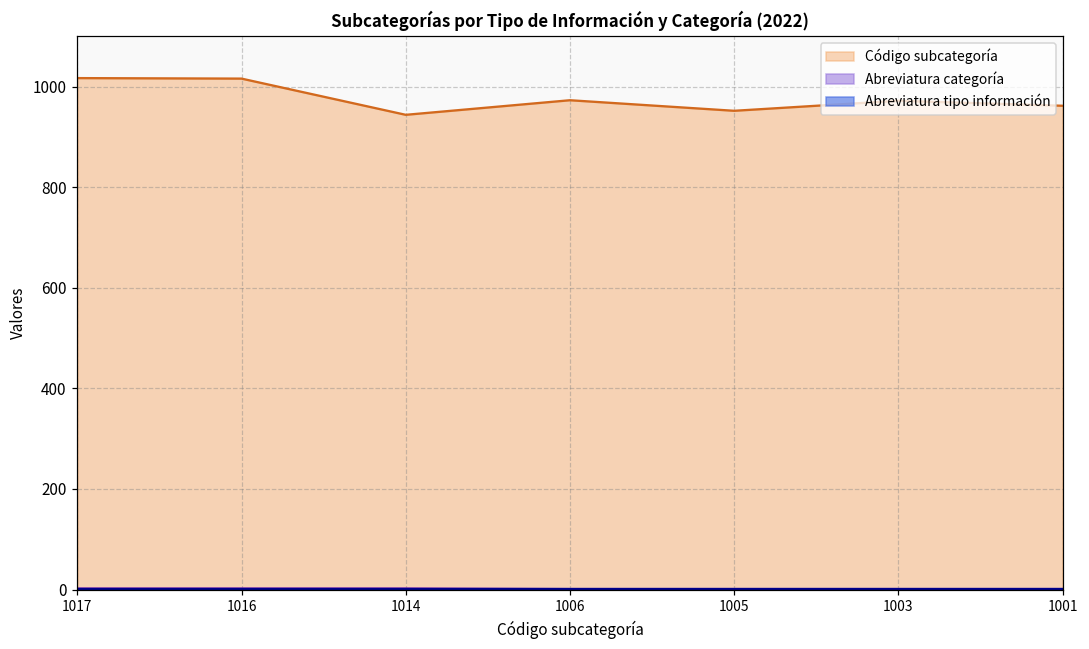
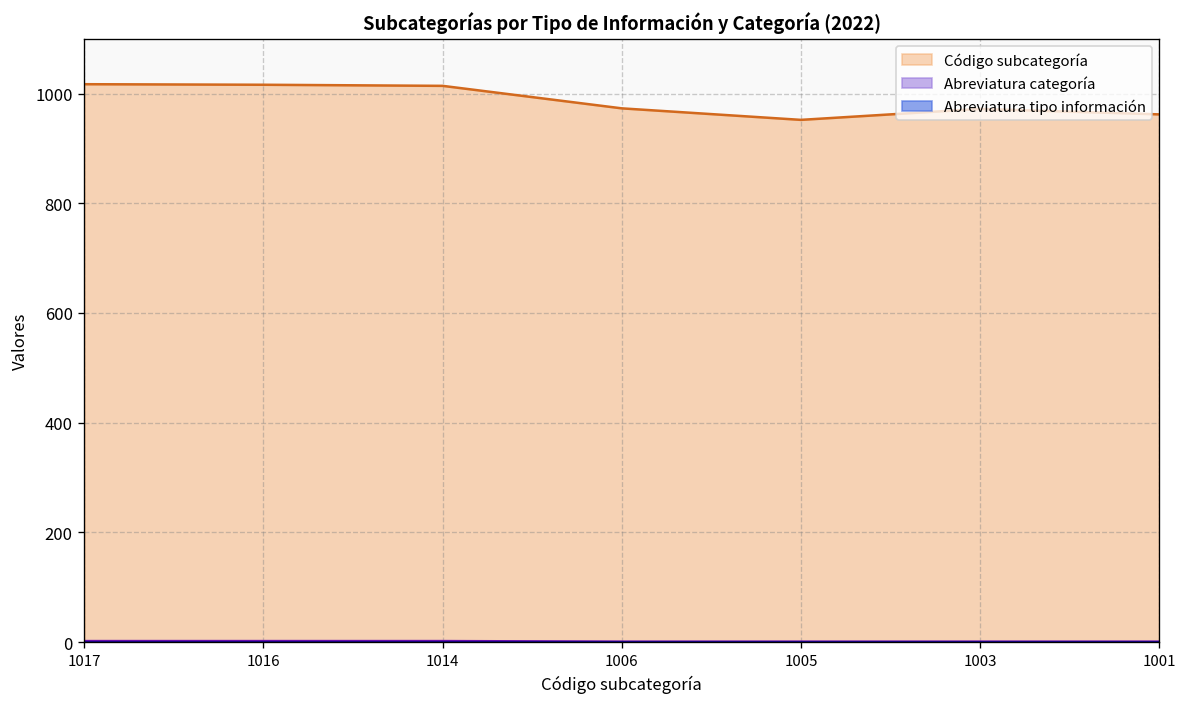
  {
    "Código subcategoría": {
      "1017": 1020,
      "1016": 1020,
-     "1014": 940,
+     "1014": 1010,
      "1006": 970,
      "1005": 950,
      "1001": 960
    }
  }
